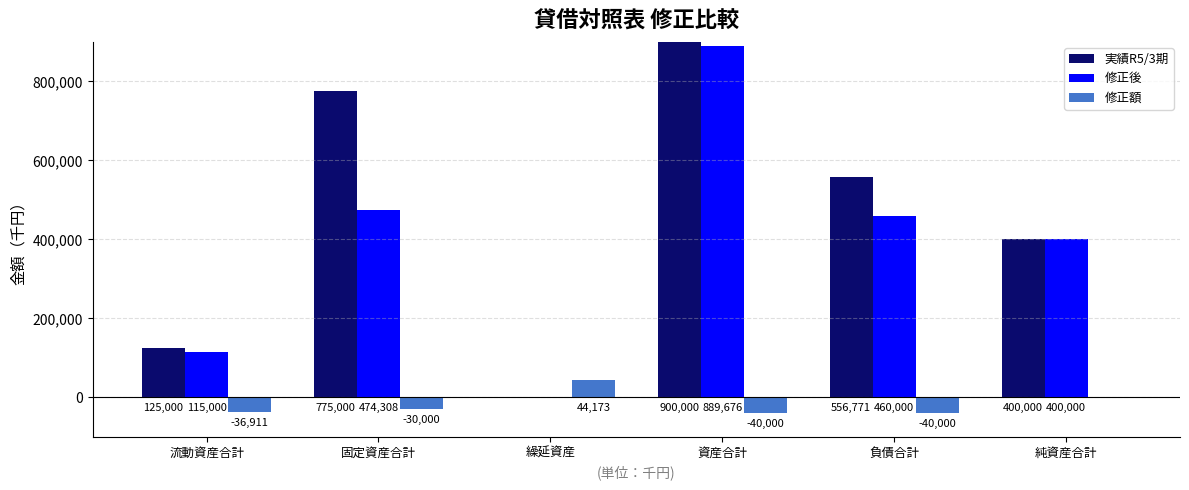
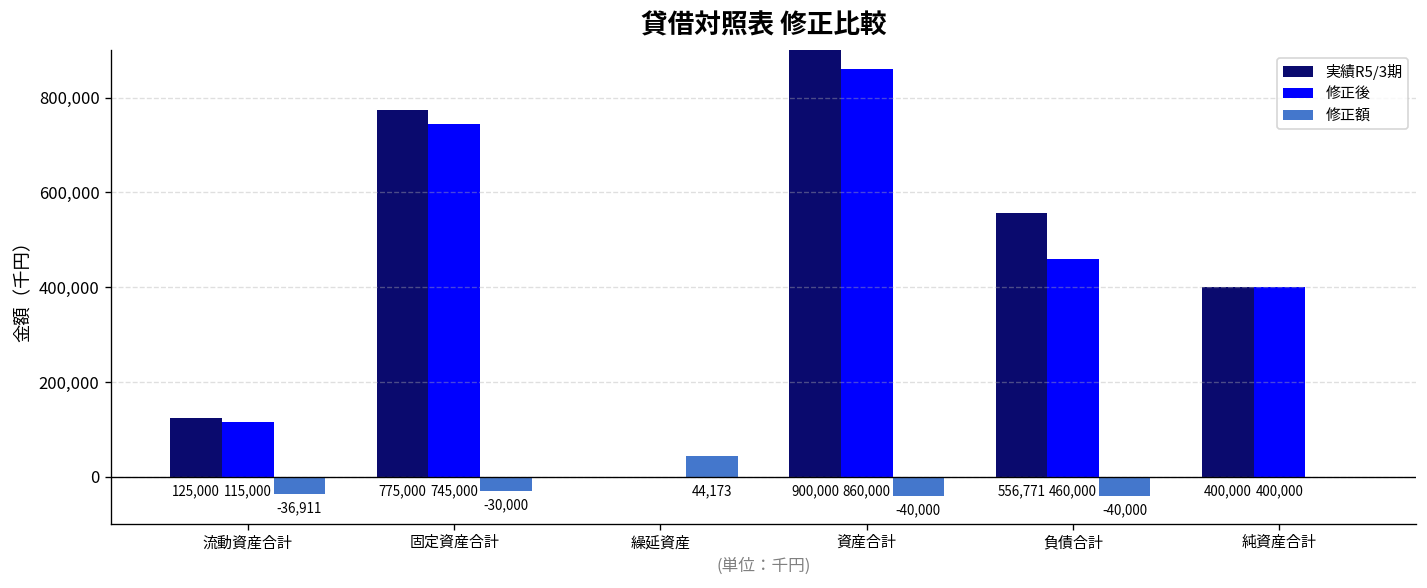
  {
    "実績R5/3期": {
      "流動資産合計": "130,000",
      "固定資産合計": "780,000",
      "繰延資産": "0",
      "資産合計": "900,000",
      "負債合計": "560,000",
      "純資産合計": "400,000"
    },
    "修正後": {
-     "固定資産合計": "474,308",
-     "資産合計": "889,676"
+     "固定資産合計": "745,000",
+     "資産合計": "860,000"
    },
    "修正額": {
      "流動資産合計": "-36,911",
      "固定資産合計": "-30,000",
      "繰延資産": "44,173",
      "資産合計": "-40,000",
      "負債合計": "-40,000"
    }
  }
